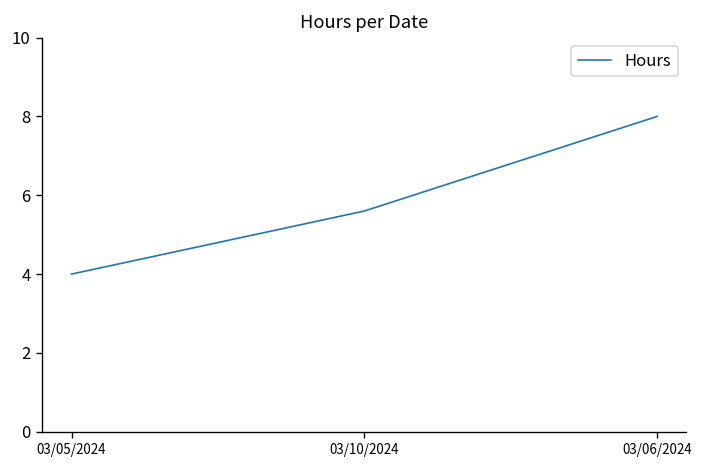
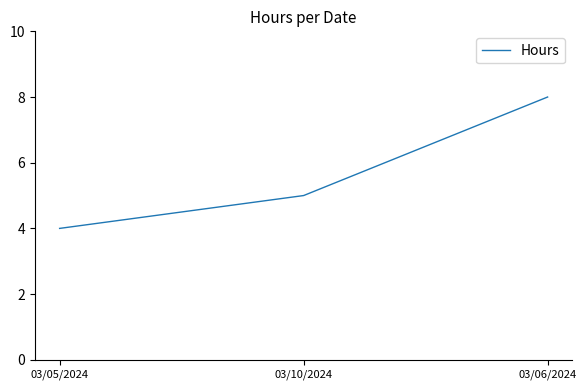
  {
    "03/05/2024": 4.0,
-   "03/10/2024": 5.6,
+   "03/10/2024": 5.0,
    "03/06/2024": 8.0
  }
